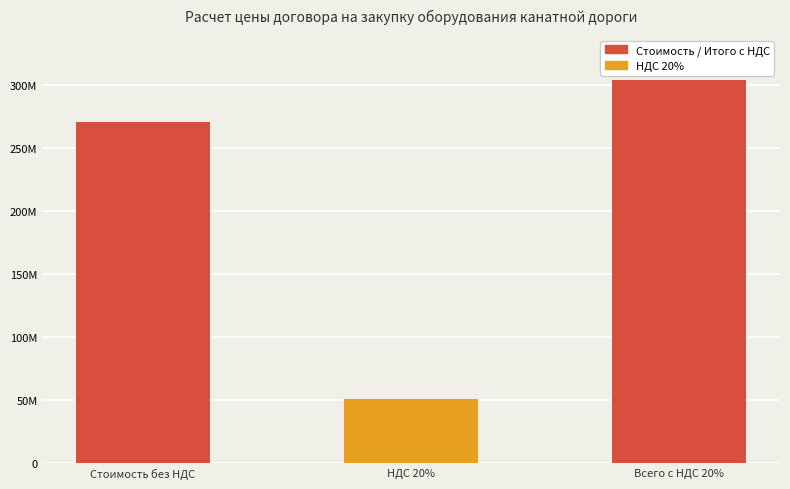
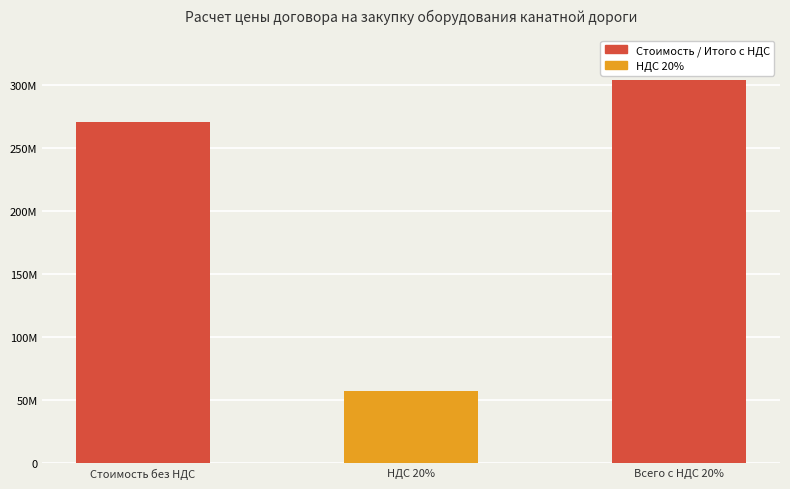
  {
    "Стоимость без НДС": 271000000,
-   "НДС 20%": 51000000,
+   "НДС 20%": 57000000,
    "Всего с НДС 20%": 304000000
  }
